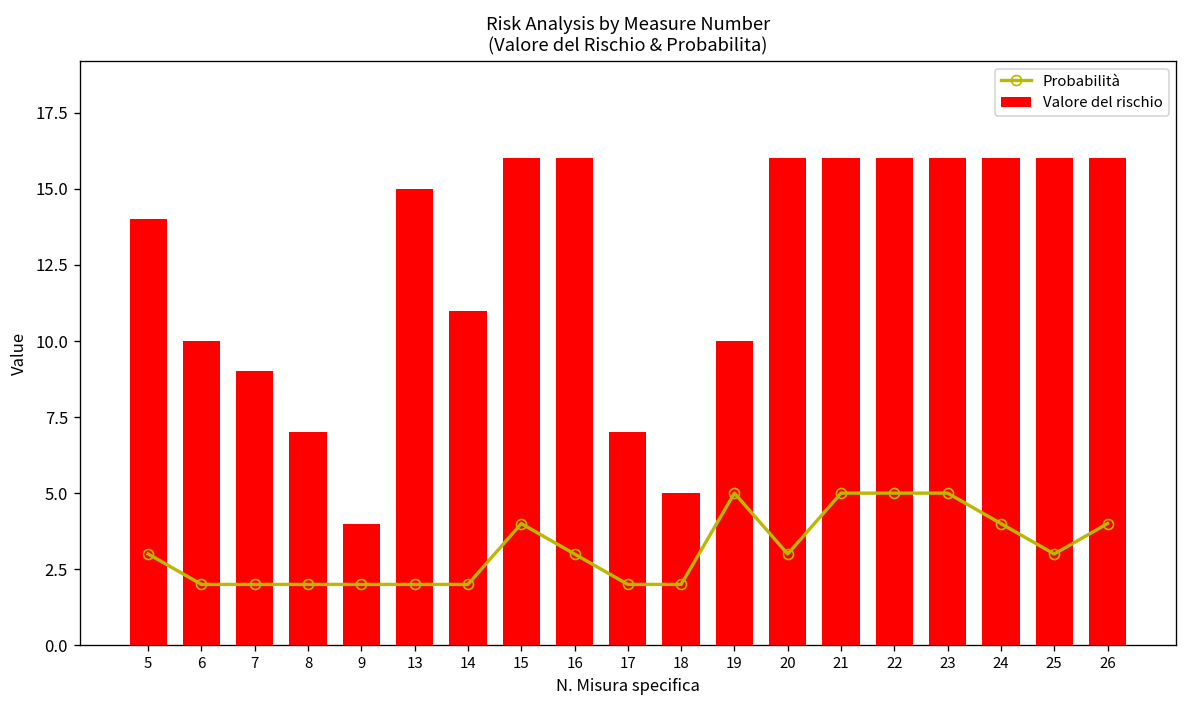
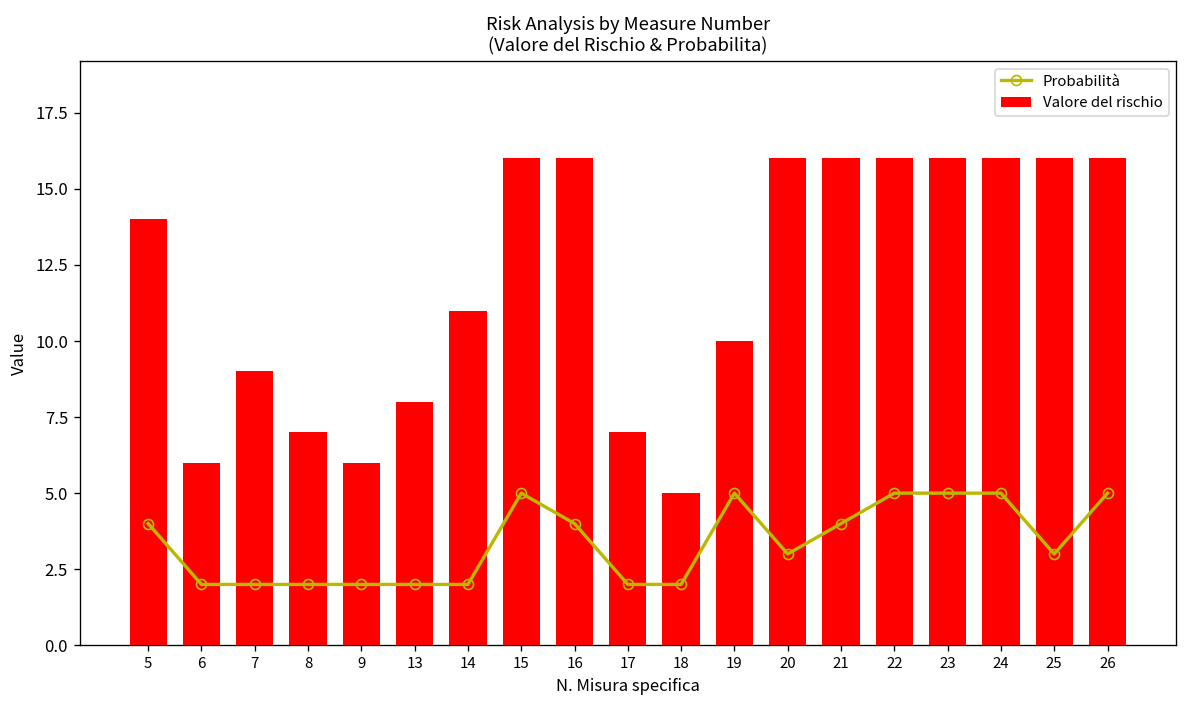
  {
    "Probabilità": {
-     "5": 3,
+     "5": 4,
      "6": 2,
      "7": 2,
      "8": 2,
      "9": 2,
      "13": 2,
      "14": 2,
-     "15": 4,
-     "16": 3,
+     "15": 5,
+     "16": 4,
      "17": 2,
      "18": 2,
      "19": 5,
      "20": 3,
-     "21": 5,
+     "21": 4,
      "22": 5,
      "23": 5,
-     "24": 4,
+     "24": 5,
      "25": 3,
-     "26": 4
+     "26": 5
    },
    "Valore del rischio": {
      "5": 14,
-     "6": 10,
+     "6": 6,
      "7": 9,
      "8": 7,
-     "9": 4,
-     "13": 15,
+     "9": 6,
+     "13": 8,
      "14": 11,
      "15": 16,
      "16": 16,
      "17": 7,
      "18": 5,
      "19": 10,
      "20": 16,
      "21": 16,
      "22": 16,
      "23": 16,
      "24": 16,
      "25": 16,
      "26": 16
    }
  }
